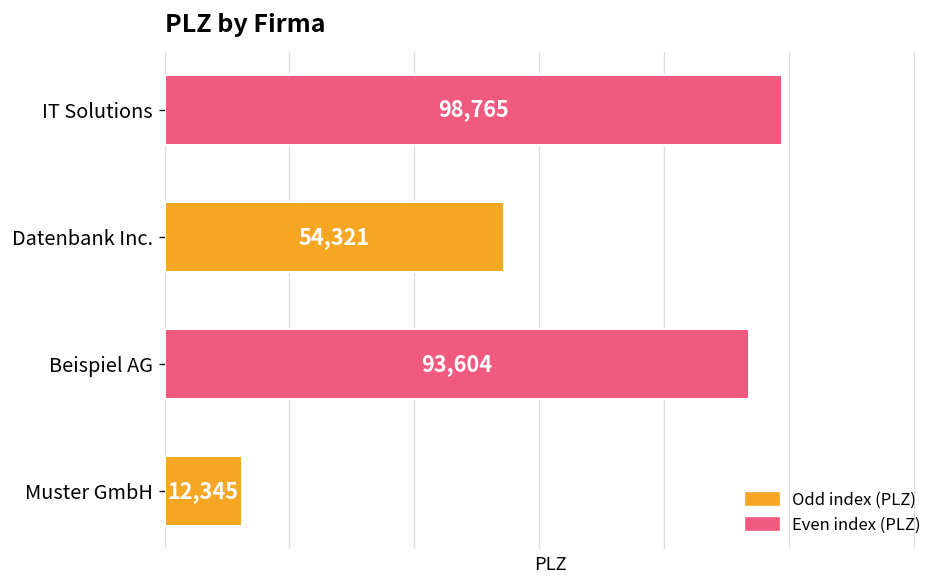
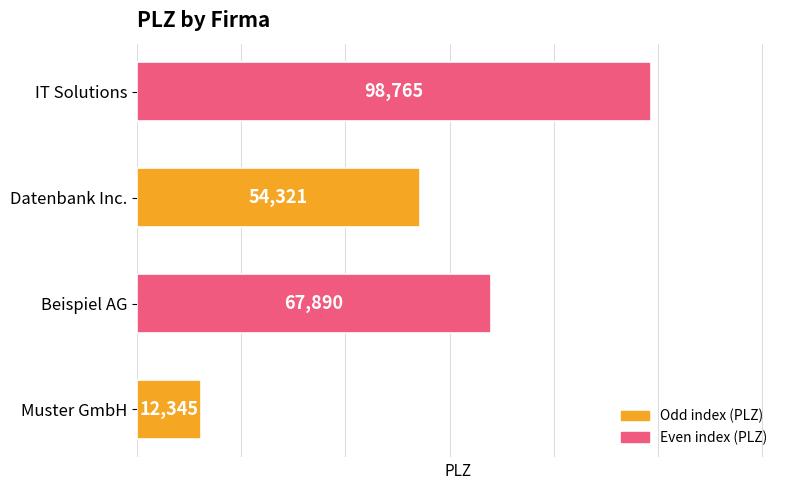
  {
    "IT Solutions": "98,765",
    "Datenbank Inc.": "54,321",
-   "Beispiel AG": "93,604",
+   "Beispiel AG": "67,890",
    "Muster GmbH": "12,345"
  }
